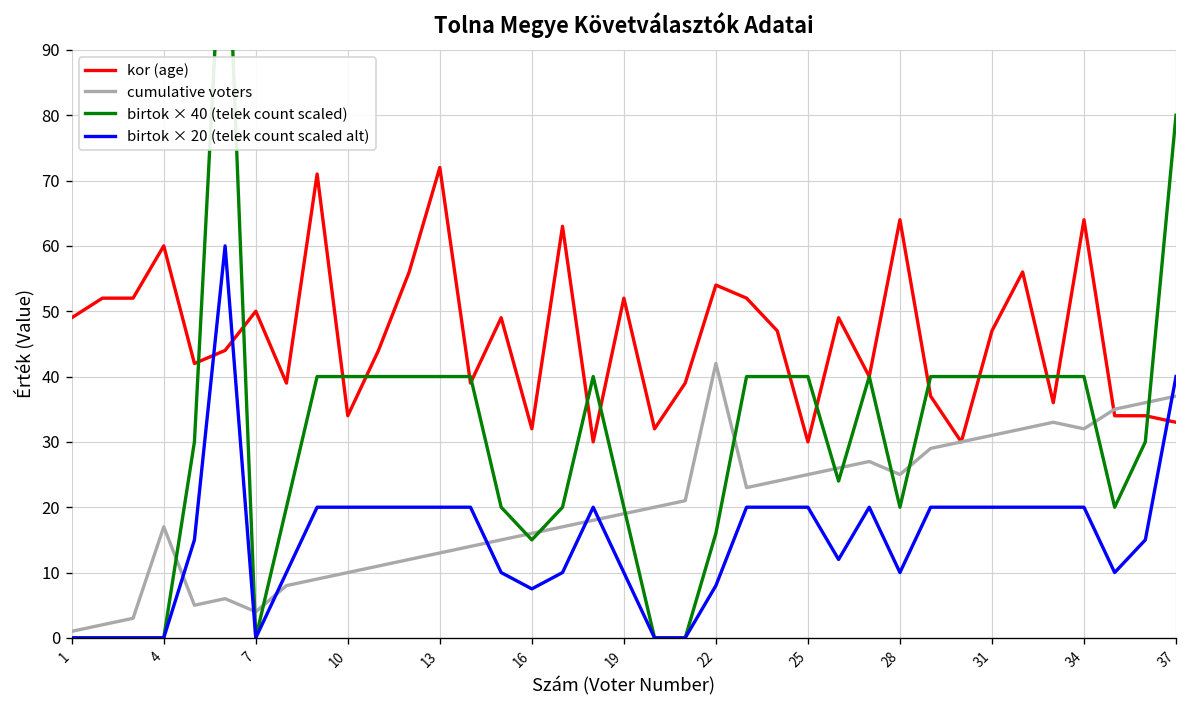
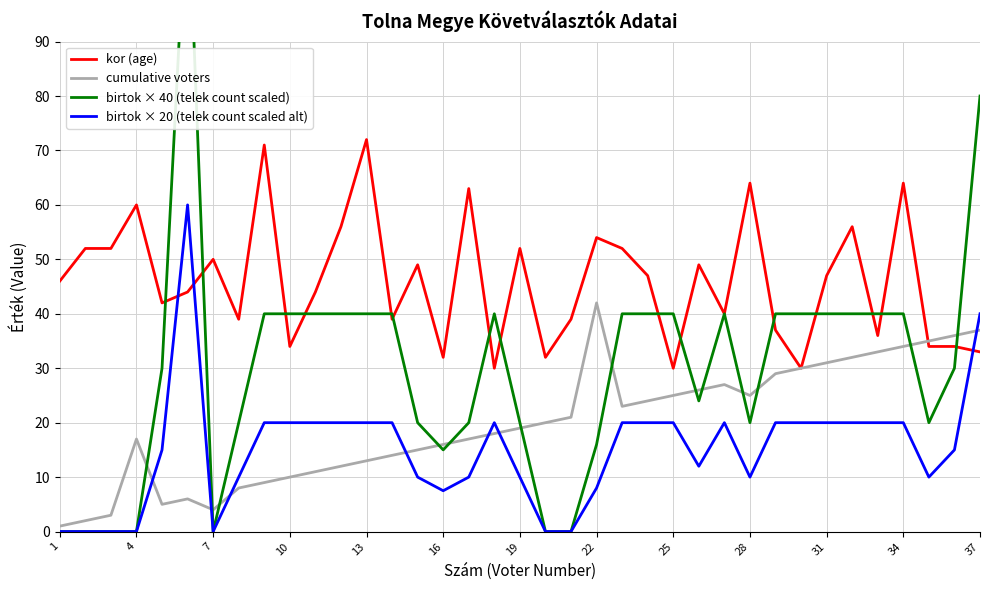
  {
    "kor (age)": {
-     "1": 49,
+     "1": 46,
      "4": 60,
      "7": 50,
      "10": 34,
      "13": 72,
      "16": 32,
      "19": 52,
      "22": 54,
      "25": 30,
      "28": 64,
      "31": 47,
      "34": 64,
      "37": 33
    },
    "cumulative voters": {
      "1": 1,
      "4": 17,
      "7": 4,
      "10": 10,
      "13": 13,
      "16": 16,
      "19": 19,
      "22": 42,
      "25": 25,
      "28": 25,
      "31": 31,
-     "34": 32,
+     "34": 34,
      "37": 37
    },
    "birtok × 40 (telek count scaled)": {
      "10": 40,
      "13": 40,
      "16": 15,
      "19": 20,
      "22": 16,
      "25": 40,
      "28": 20,
      "31": 40,
      "34": 40,
      "37": 80
    },
    "birtok × 20 (telek count scaled alt)": {
      "10": 20,
      "13": 20,
      "16": 8,
      "19": 10,
      "22": 8,
      "25": 20,
      "28": 10,
      "31": 20,
      "34": 20,
      "37": 40
    }
  }
